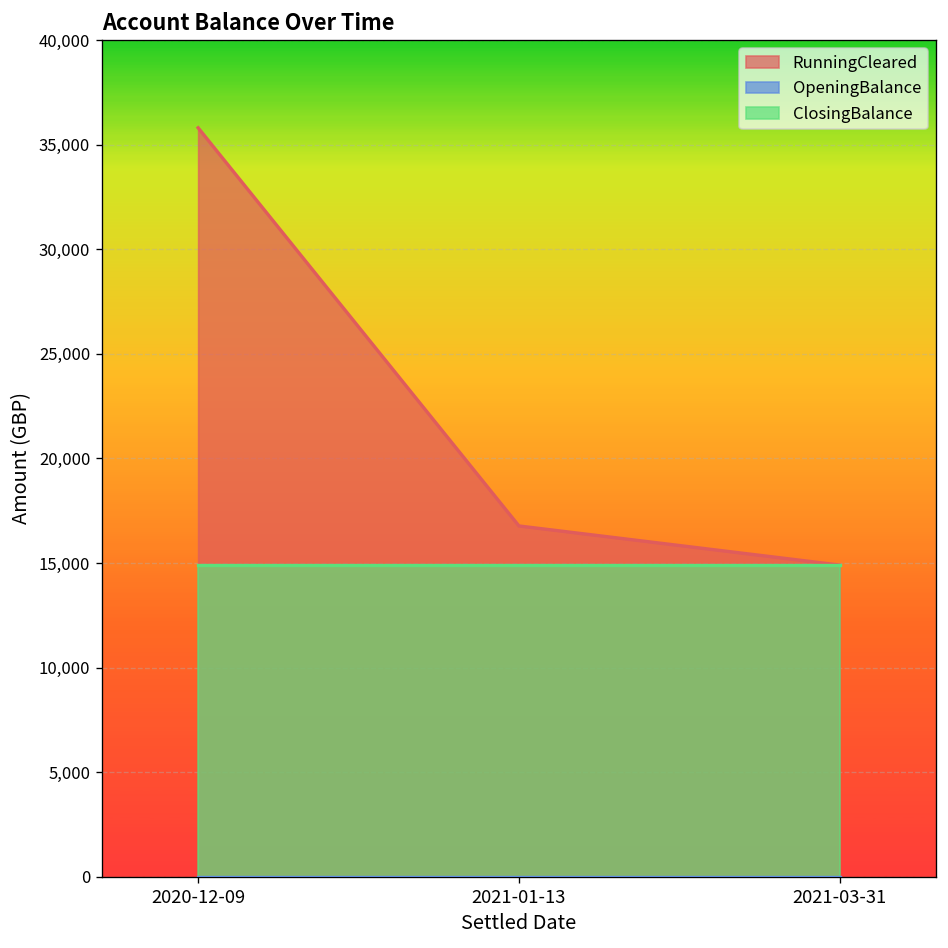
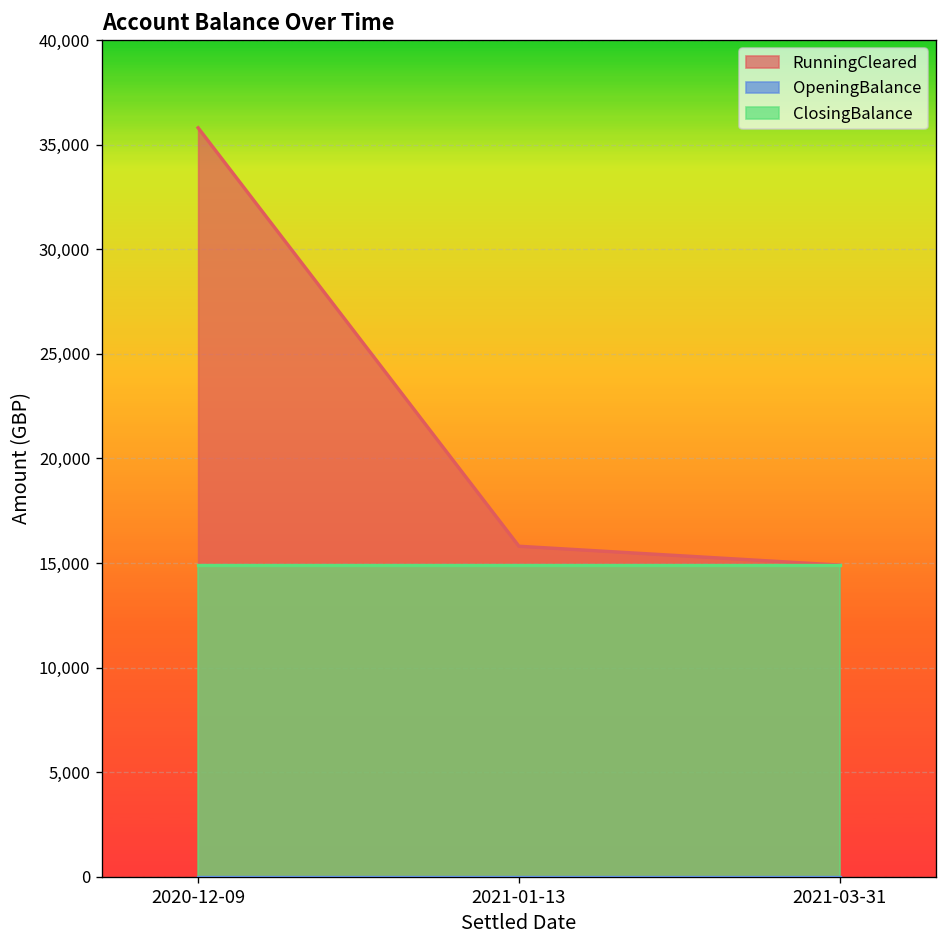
  {
    "RunningCleared": {
      "2020-12-09": "35,800",
-     "2021-01-13": "16,800"
+     "2021-01-13": "15,800"
    },
    "OpeningBalance": {
      "2020-12-09": "0",
      "2021-01-13": "0",
      "2021-03-31": "0"
    },
    "ClosingBalance": {
      "2020-12-09": "14,900",
      "2021-01-13": "14,900"
    }
  }
